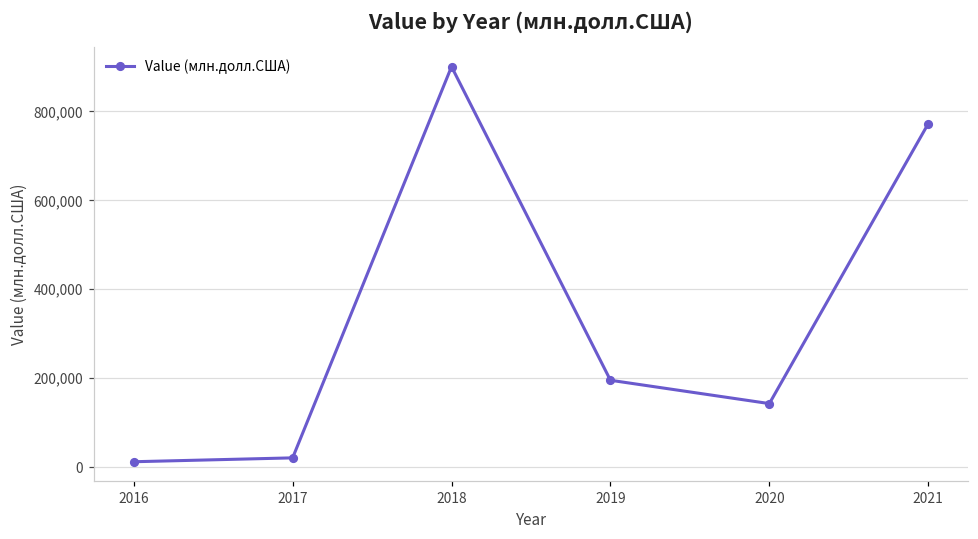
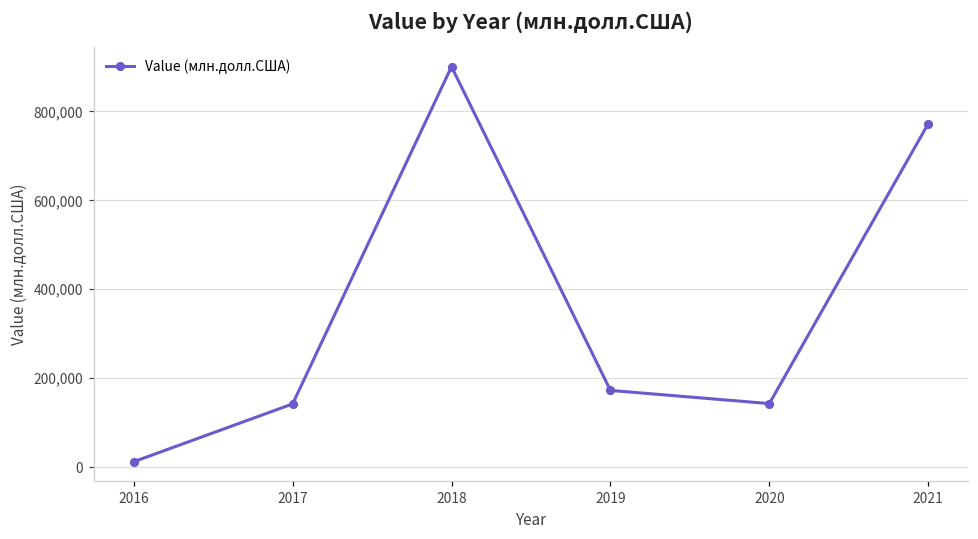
  {
    "2016": "10,000",
-   "2017": "20,000",
+   "2017": "140,000",
    "2018": "900,000",
-   "2019": "200,000",
+   "2019": "170,000",
    "2020": "140,000",
    "2021": "770,000"
  }
